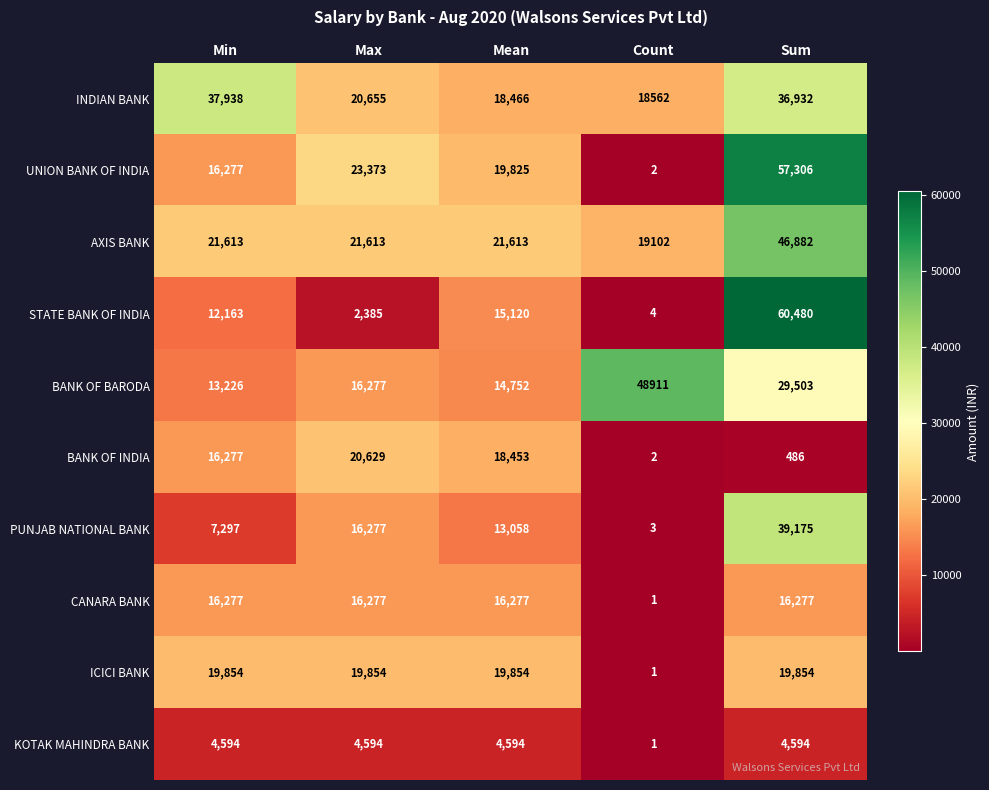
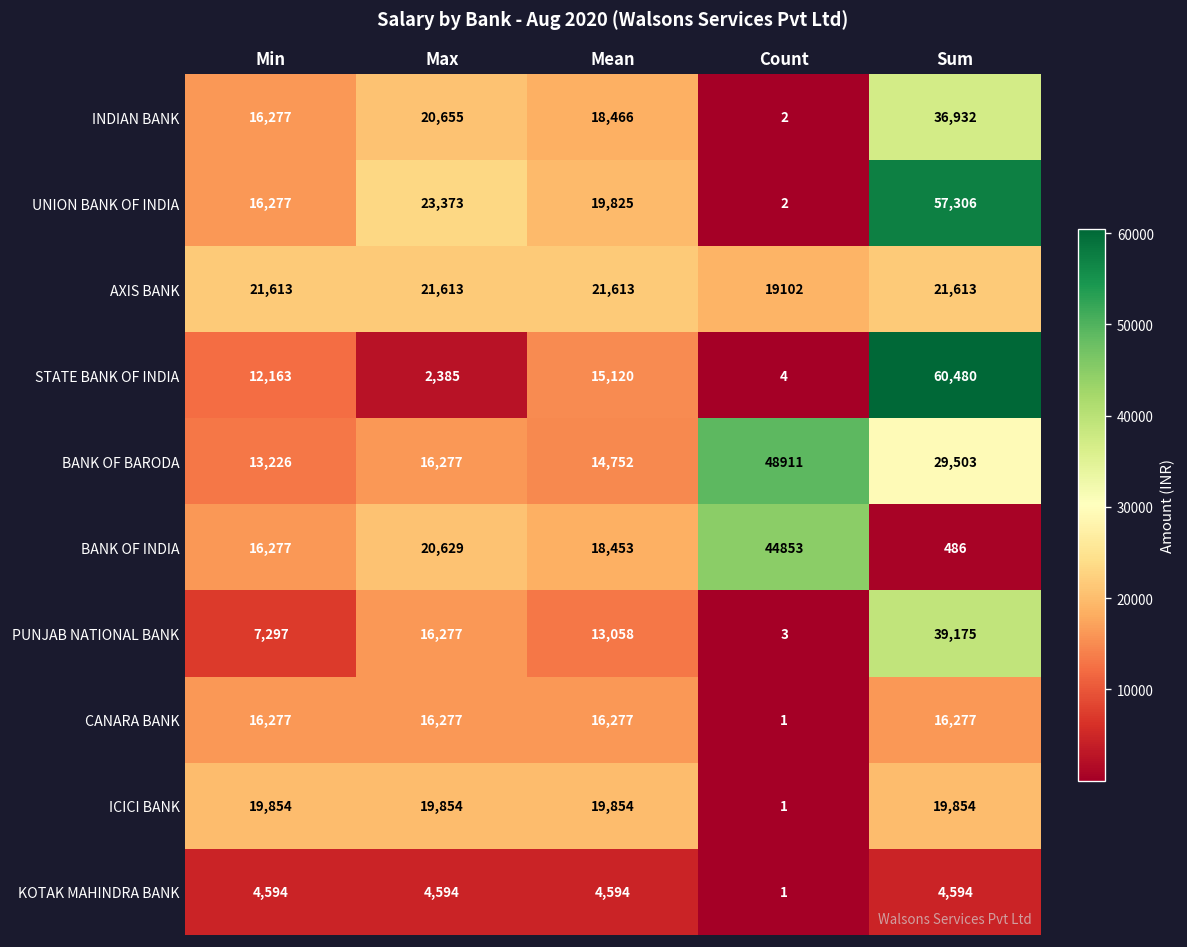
  {
    "INDIAN BANK": {
-     "Min": "37,938",
+     "Min": "16,277",
      "Max": "20,655",
      "Mean": "18,466",
-     "Count": "18562",
+     "Count": "2",
      "Sum": "36,932"
    },
    "UNION BANK OF INDIA": {
      "Min": "16,277",
      "Max": "23,373",
      "Mean": "19,825",
      "Count": "2",
      "Sum": "57,306"
    },
    "AXIS BANK": {
      "Min": "21,613",
      "Max": "21,613",
      "Mean": "21,613",
      "Count": "19102",
-     "Sum": "46,882"
+     "Sum": "21,613"
    },
    "STATE BANK OF INDIA": {
      "Min": "12,163",
      "Max": "2,385",
      "Mean": "15,120",
      "Count": "4",
      "Sum": "60,480"
    },
    "BANK OF BARODA": {
      "Min": "13,226",
      "Max": "16,277",
      "Mean": "14,752",
      "Count": "48911",
      "Sum": "29,503"
    },
    "BANK OF INDIA": {
      "Min": "16,277",
      "Max": "20,629",
      "Mean": "18,453",
-     "Count": "2",
+     "Count": "44853",
      "Sum": "486"
    },
    "PUNJAB NATIONAL BANK": {
      "Min": "7,297",
      "Max": "16,277",
      "Mean": "13,058",
      "Count": "3",
      "Sum": "39,175"
    },
    "CANARA BANK": {
      "Min": "16,277",
      "Max": "16,277",
      "Mean": "16,277",
      "Count": "1",
      "Sum": "16,277"
    },
    "ICICI BANK": {
      "Min": "19,854",
      "Max": "19,854",
      "Mean": "19,854",
      "Count": "1",
      "Sum": "19,854"
    },
    "KOTAK MAHINDRA BANK": {
      "Min": "4,594",
      "Max": "4,594",
      "Mean": "4,594",
      "Count": "1"
    }
  }
